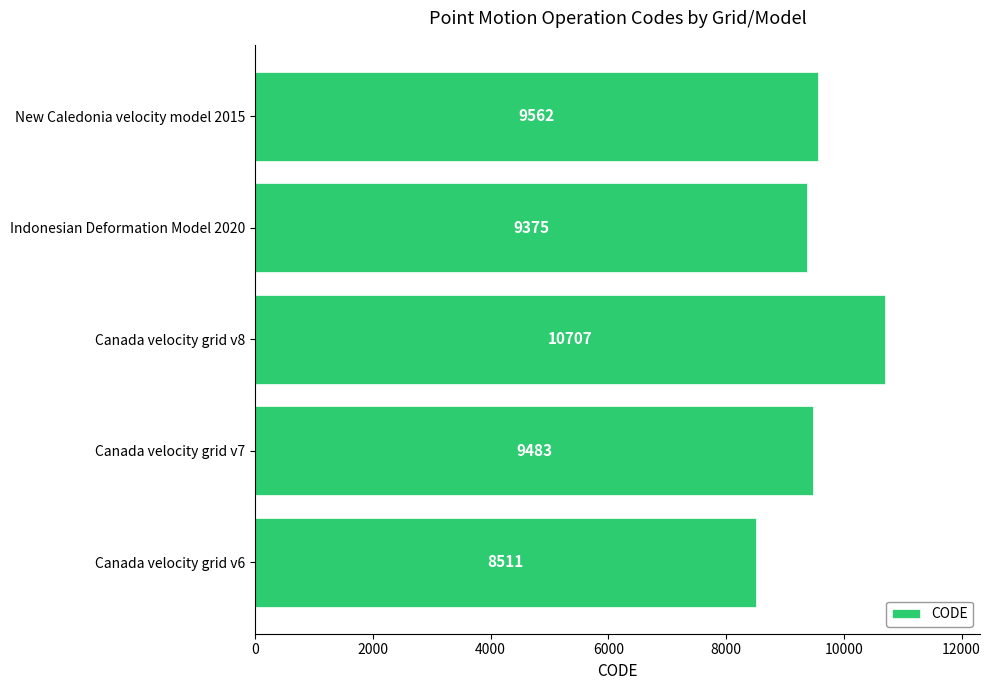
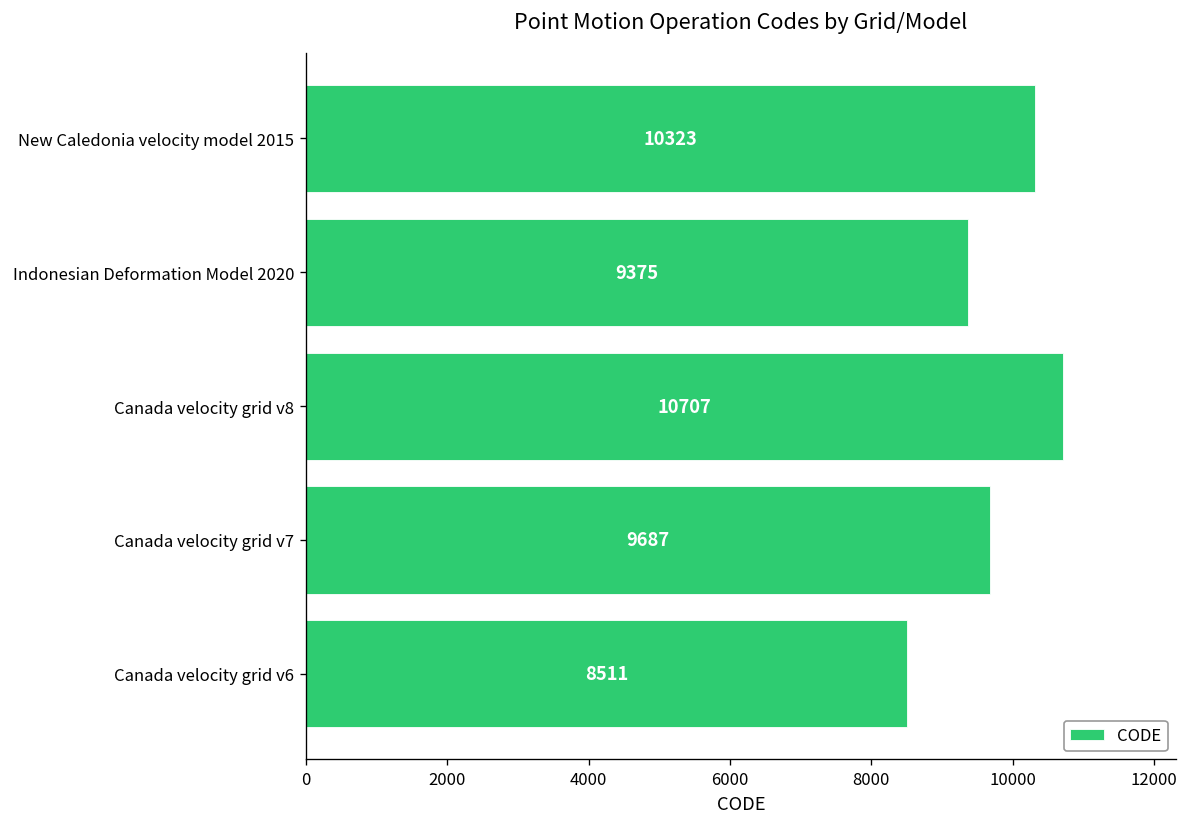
  {
-   "New Caledonia velocity model 2015": 9562,
+   "New Caledonia velocity model 2015": 10323,
    "Indonesian Deformation Model 2020": 9375,
    "Canada velocity grid v8": 10707,
-   "Canada velocity grid v7": 9483,
+   "Canada velocity grid v7": 9687,
    "Canada velocity grid v6": 8511
  }
